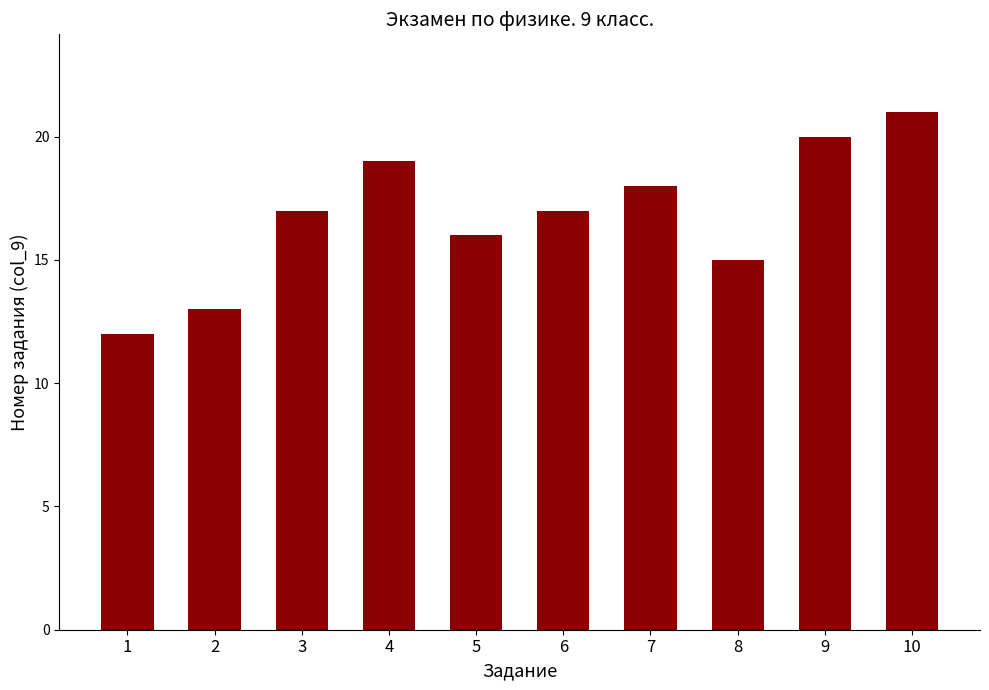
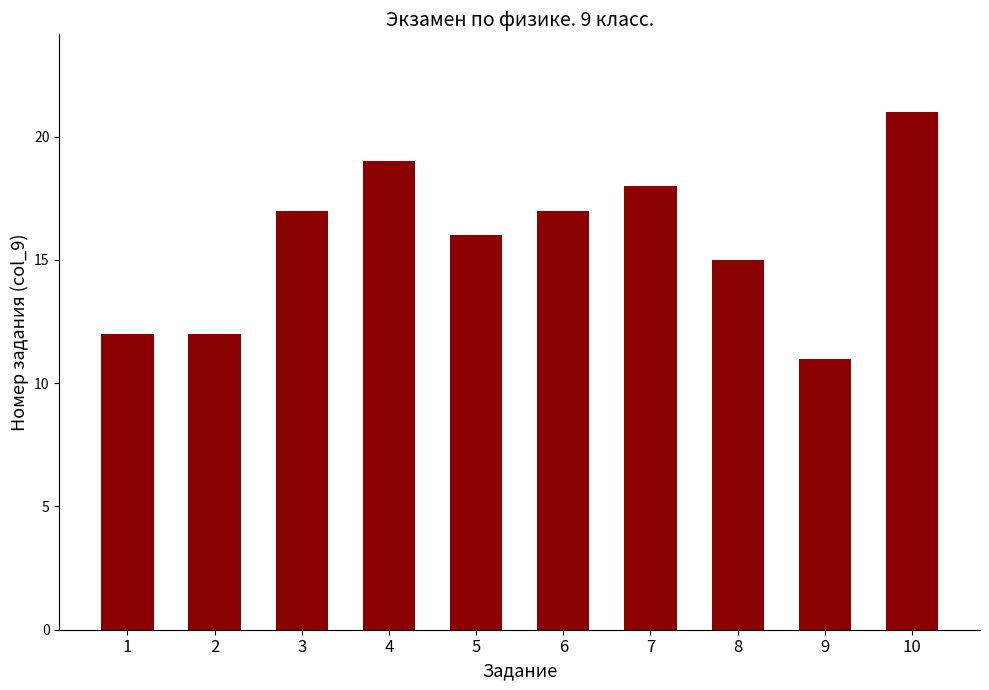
  {
    "1": 12,
-   "2": 13,
+   "2": 12,
    "3": 17,
    "4": 19,
    "5": 16,
    "6": 17,
    "7": 18,
    "8": 15,
-   "9": 20,
+   "9": 11,
    "10": 21
  }
